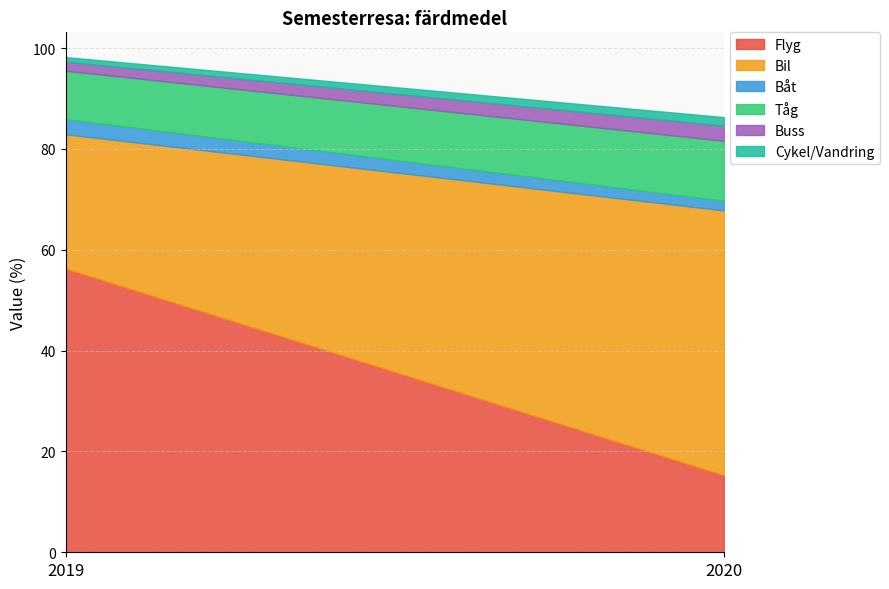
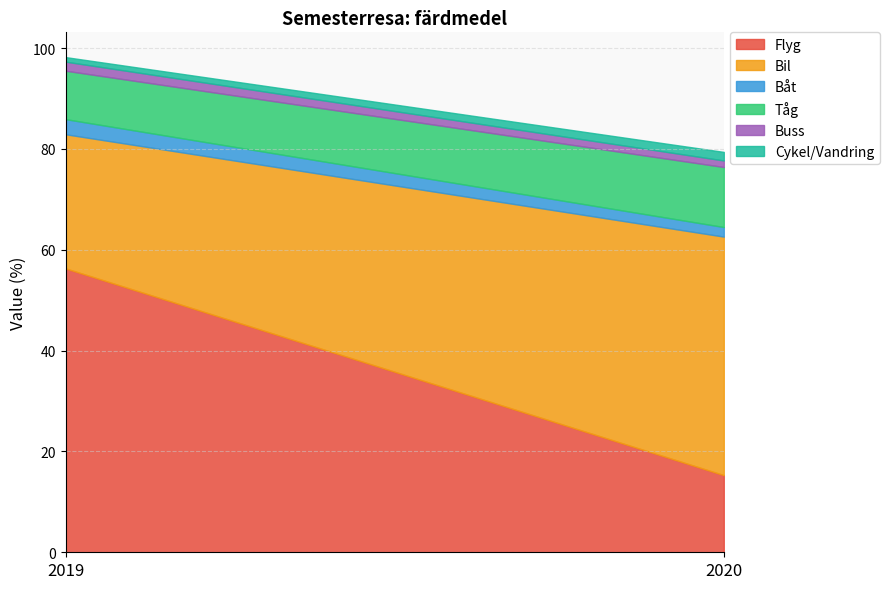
  {
    "Flyg": {
      "2019": 56,
      "2020": 15
    },
    "Bil": {
      "2019": 27,
-     "2020": 53
+     "2020": 47
    },
    "Båt": {
      "2019": 3,
      "2020": 2
    },
    "Buss": {
      "2019": 2,
-     "2020": 3
+     "2020": 1
    }
  }
